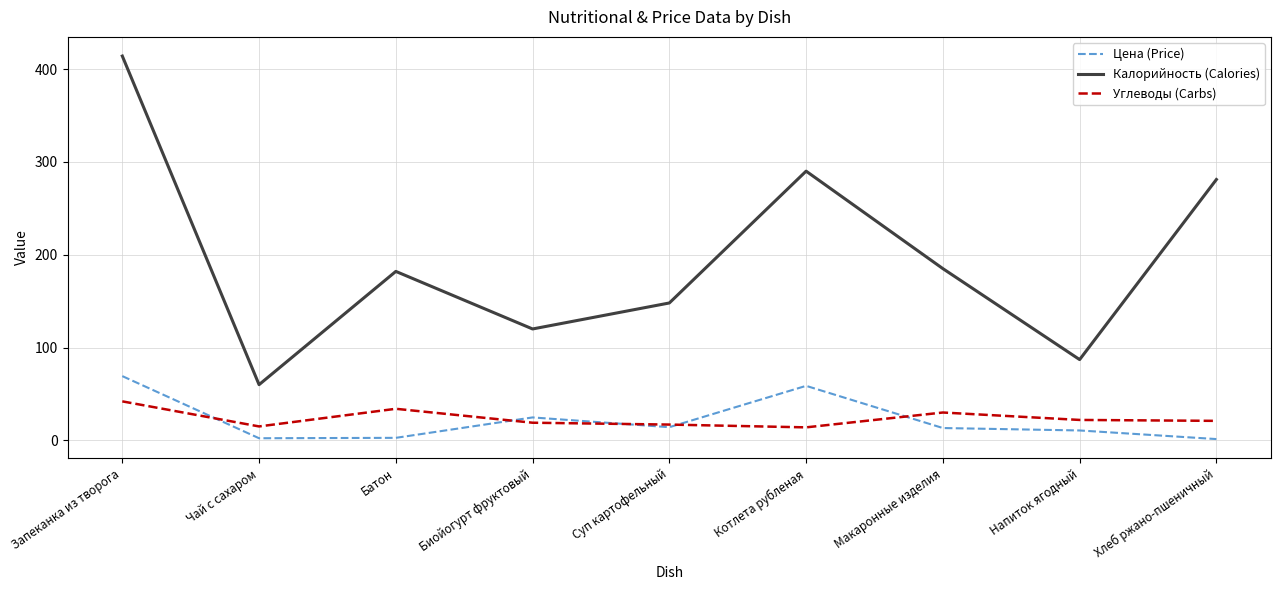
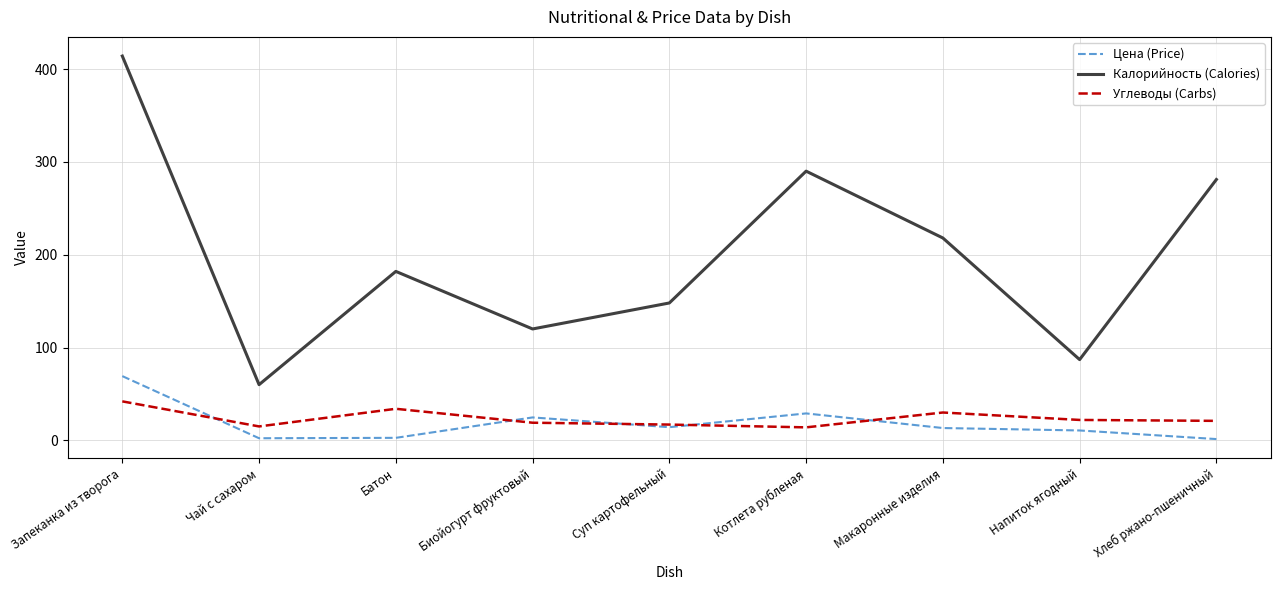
  {
    "Цена (Price)": {
      "Запеканка из творога": 70,
      "Чай с сахаром": 0,
      "Батон": 0,
      "Биойогурт фруктовый": 20,
      "Суп картофельный": 10,
-     "Котлета рубленая": 60,
+     "Котлета рубленая": 30,
      "Макаронные изделия": 10,
      "Напиток ягодный": 10,
      "Хлеб ржано-пшеничный": 0
    },
    "Калорийность (Calories)": {
      "Запеканка из творога": 410,
      "Чай с сахаром": 60,
      "Батон": 180,
      "Биойогурт фруктовый": 120,
      "Суп картофельный": 150,
      "Котлета рубленая": 290,
-     "Макаронные изделия": 190,
+     "Макаронные изделия": 220,
      "Напиток ягодный": 90,
      "Хлеб ржано-пшеничный": 280
    },
    "Углеводы (Carbs)": {
      "Запеканка из творога": 40,
      "Чай с сахаром": 20,
      "Батон": 30,
      "Биойогурт фруктовый": 20,
      "Суп картофельный": 20,
      "Котлета рубленая": 10,
      "Макаронные изделия": 30,
      "Напиток ягодный": 20,
      "Хлеб ржано-пшеничный": 20
    }
  }
